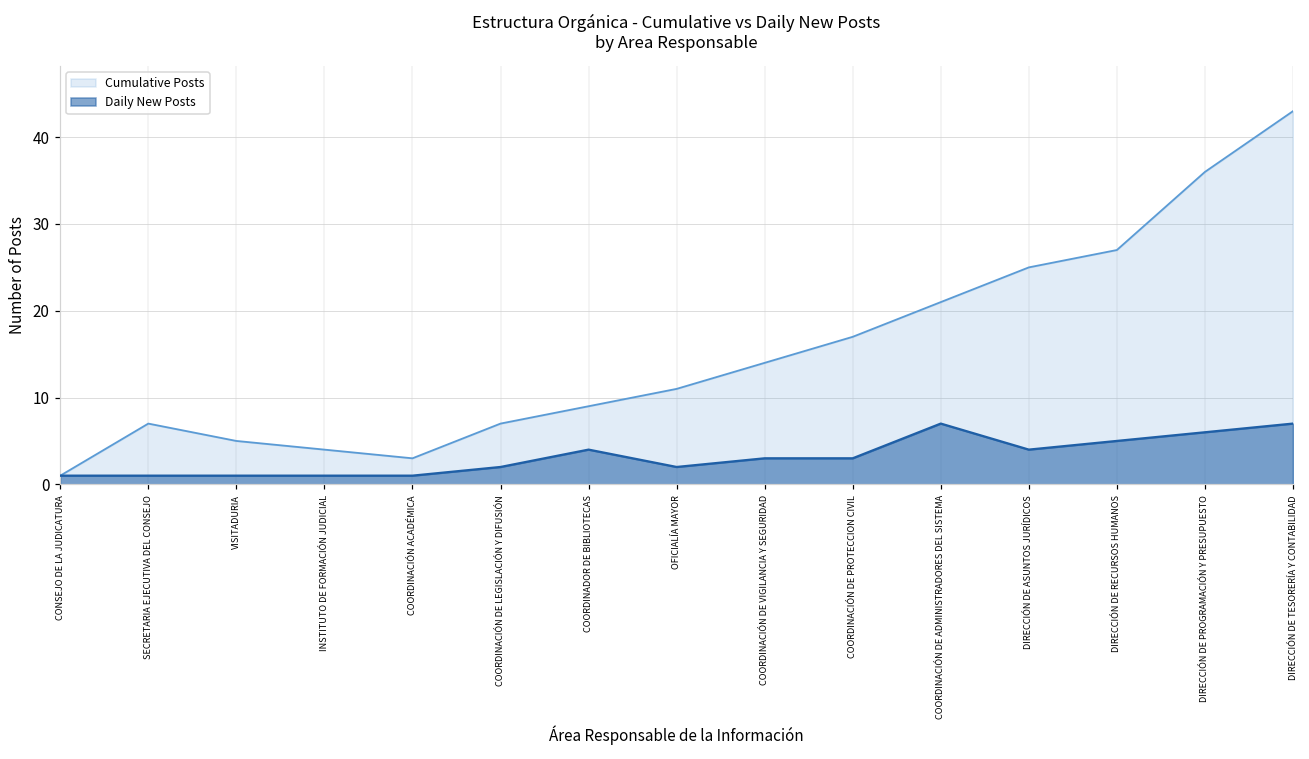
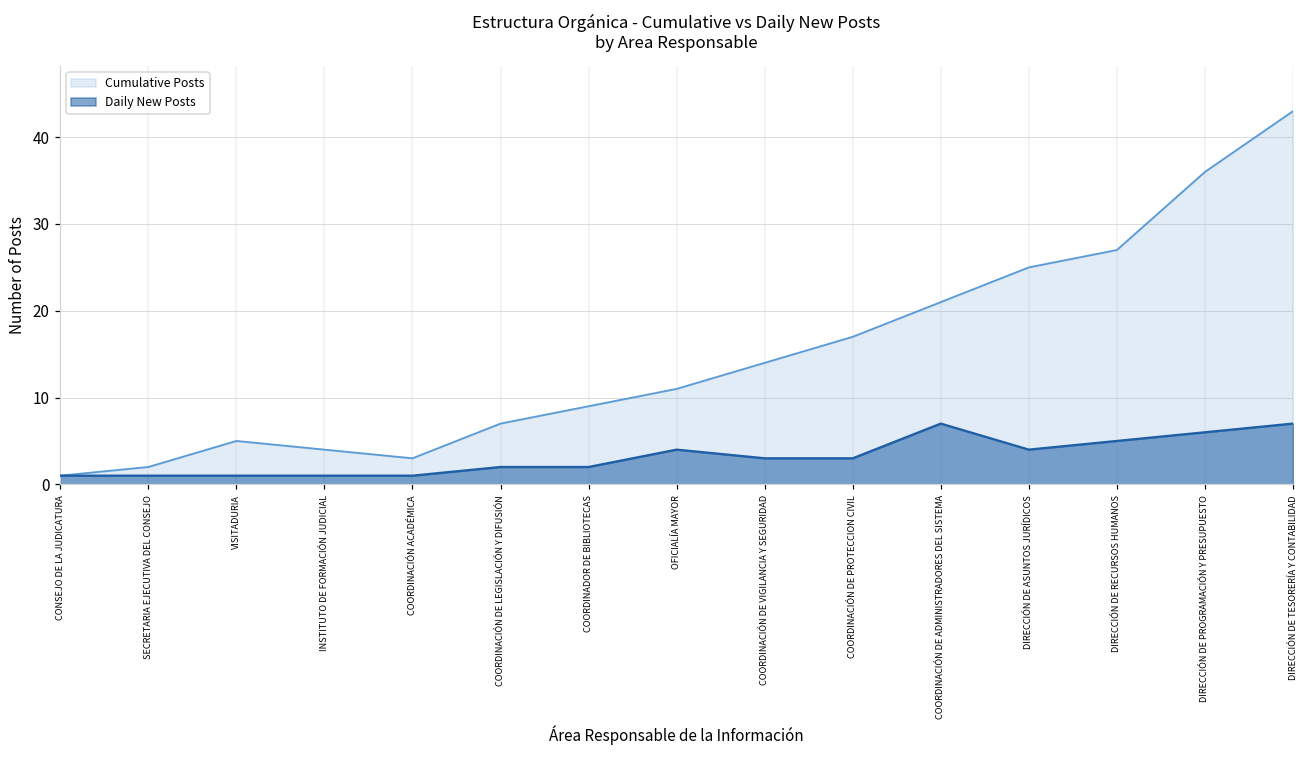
  {
    "Cumulative Posts": {
-     "SECRETARIA EJECUTIVA DEL CONSEJO": 7,
+     "SECRETARIA EJECUTIVA DEL CONSEJO": 2,
      "VISITADURIA": 5,
      "INSTITUTO DE FORMACIÓN JUDICIAL": 4,
      "COORDINACIÓN ACADÉMICA": 3,
      "COORDINACIÓN DE LEGISLACIÓN Y DIFUSIÓN": 7,
      "COORDINADOR DE BIBLIOTECAS": 9,
      "OFICIALÍA MAYOR": 11,
      "COORDINACIÓN DE VIGILANCIA Y SEGURIDAD": 14,
      "COORDINACIÓN DE PROTECCION CIVIL": 17,
      "COORDINACIÓN DE ADMINISTRADORES DEL SISTEMA": 21,
      "DIRECCIÓN DE ASUNTOS JURÍDICOS": 25,
      "DIRECCIÓN DE RECURSOS HUMANOS": 27,
      "DIRECCIÓN DE PROGRAMACIÓN Y PRESUPUESTO": 36,
      "DIRECCIÓN DE TESORERÍA Y CONTABILIDAD": 43
    },
    "Daily New Posts": {
      "SECRETARIA EJECUTIVA DEL CONSEJO": 1,
      "VISITADURIA": 1,
      "INSTITUTO DE FORMACIÓN JUDICIAL": 1,
      "COORDINACIÓN ACADÉMICA": 1,
      "COORDINACIÓN DE LEGISLACIÓN Y DIFUSIÓN": 2,
-     "COORDINADOR DE BIBLIOTECAS": 4,
-     "OFICIALÍA MAYOR": 2,
+     "COORDINADOR DE BIBLIOTECAS": 2,
+     "OFICIALÍA MAYOR": 4,
      "COORDINACIÓN DE VIGILANCIA Y SEGURIDAD": 3,
      "COORDINACIÓN DE PROTECCION CIVIL": 3,
      "COORDINACIÓN DE ADMINISTRADORES DEL SISTEMA": 7,
      "DIRECCIÓN DE ASUNTOS JURÍDICOS": 4,
      "DIRECCIÓN DE RECURSOS HUMANOS": 5,
      "DIRECCIÓN DE PROGRAMACIÓN Y PRESUPUESTO": 6,
      "DIRECCIÓN DE TESORERÍA Y CONTABILIDAD": 7
    }
  }
